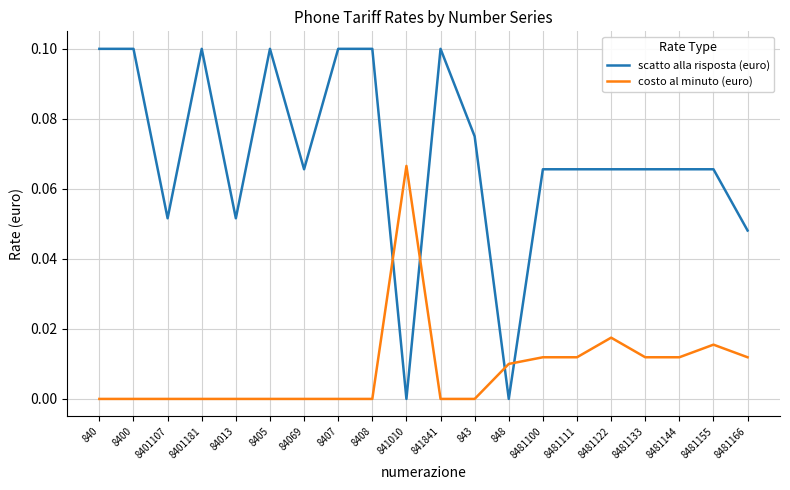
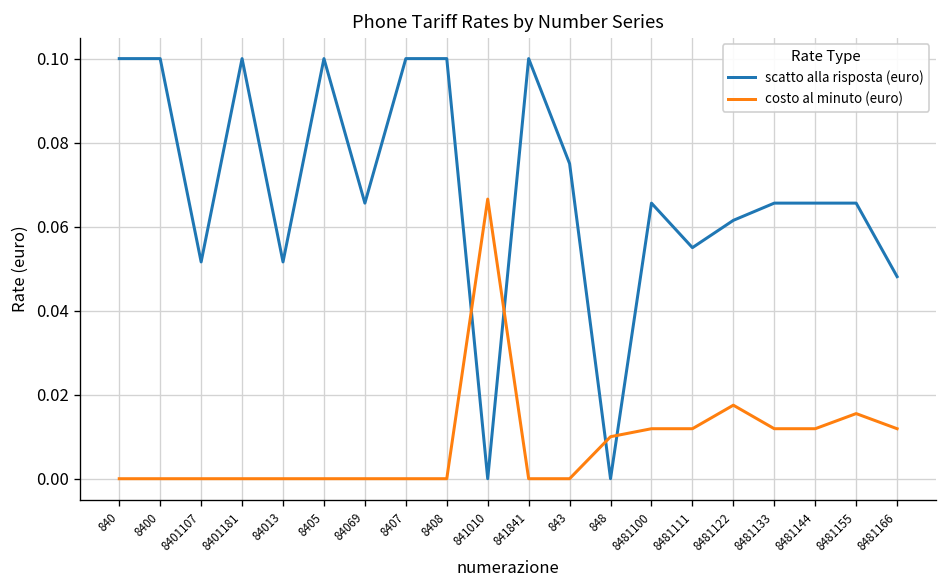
  {
    "scatto alla risposta (euro)": {
      "840": 0.100,
      "8400": 0.100,
      "8401107": 0.052,
      "8401181": 0.100,
      "84013": 0.052,
      "8405": 0.100,
      "84069": 0.066,
      "8407": 0.100,
      "8408": 0.100,
      "841010": 0.000,
      "841841": 0.100,
      "843": 0.075,
      "848": 0.000,
      "8481100": 0.066,
-     "8481111": 0.066,
-     "8481122": 0.066,
+     "8481111": 0.055,
+     "8481122": 0.062,
      "8481133": 0.066,
      "8481144": 0.066,
      "8481155": 0.066,
      "8481166": 0.048
    },
    "costo al minuto (euro)": {
      "840": 0.000,
      "8400": 0.000,
      "8401107": 0.000,
      "8401181": 0.000,
      "84013": 0.000,
      "8405": 0.000,
      "84069": 0.000,
      "8407": 0.000,
      "8408": 0.000,
      "841010": 0.067,
      "841841": 0.000,
      "843": 0.000,
      "848": 0.010,
      "8481100": 0.012,
      "8481111": 0.012,
      "8481122": 0.018,
      "8481133": 0.012,
      "8481144": 0.012,
      "8481155": 0.016,
      "8481166": 0.012
    }
  }
